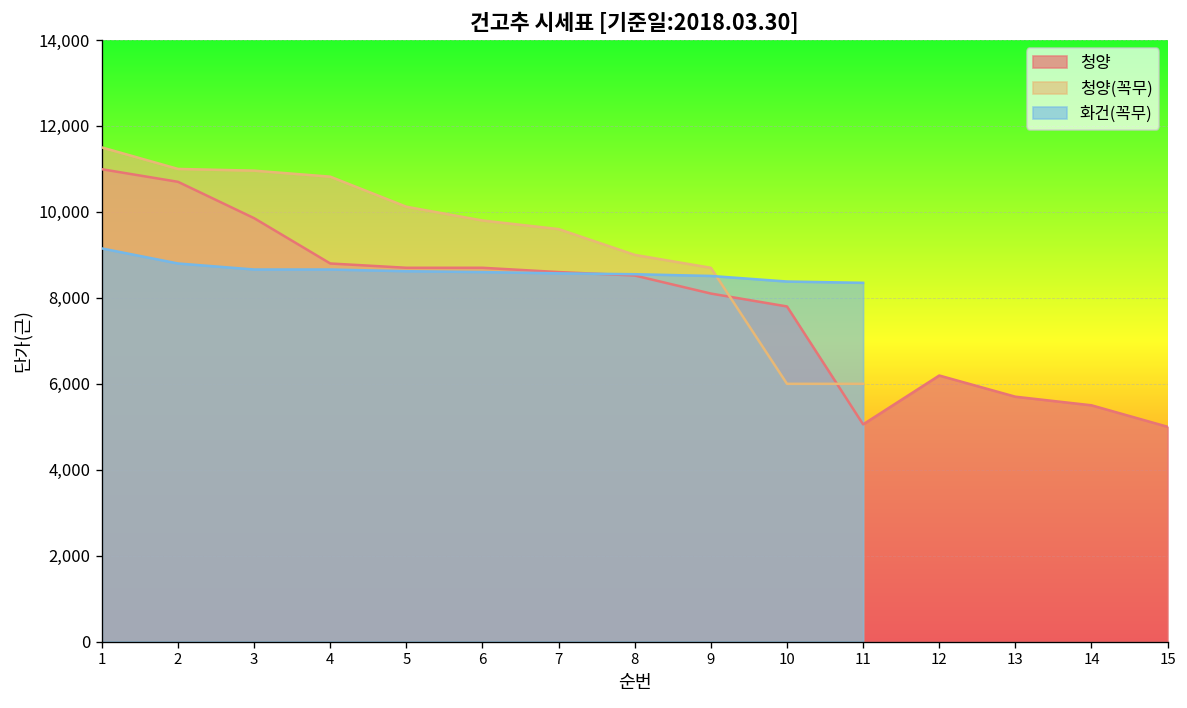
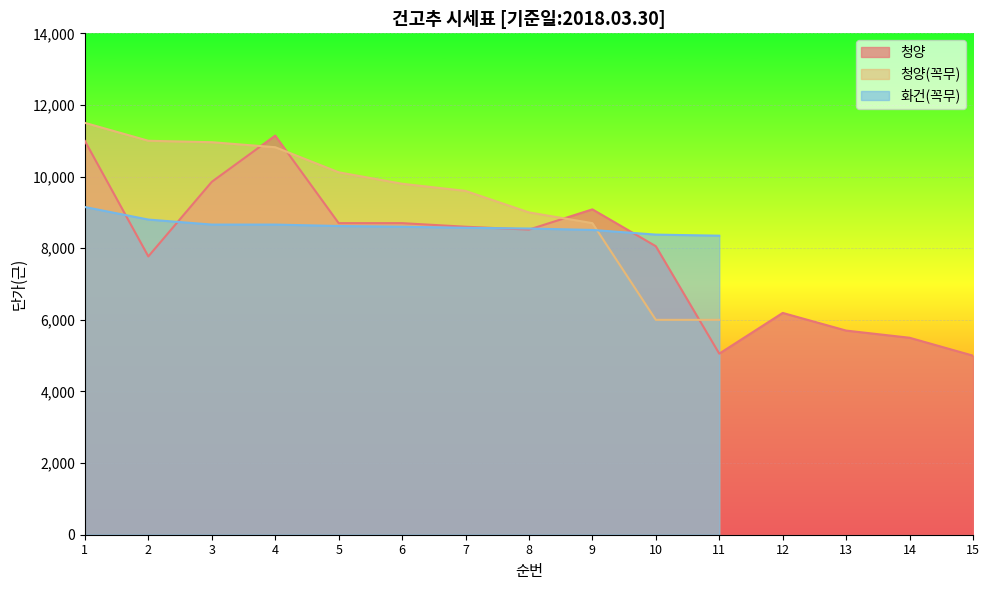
  {
    "청양": {
      "1": "11,000",
-     "2": "10,700",
+     "2": "7,800",
      "3": "9,900",
-     "4": "8,800",
+     "4": "11,100",
      "5": "8,700",
      "6": "8,700",
-     "9": "8,100",
-     "10": "7,800",
+     "9": "9,100",
+     "10": "8,100",
      "11": "5,100",
      "12": "6,200",
      "13": "5,700",
      "14": "5,500",
      "15": "5,000"
    },
    "청양(꼭무)": {
      "1": "11,500",
      "2": "11,000",
      "3": "11,000",
      "4": "10,800",
      "5": "10,100",
      "6": "9,800",
      "7": "9,600",
      "8": "9,000",
      "9": "8,700",
      "10": "6,000",
      "11": "6,000"
    },
    "화건(꼭무)": {
      "1": "9,200",
      "2": "8,800",
      "3": "8,700",
      "4": "8,700",
      "5": "8,600",
      "6": "8,600",
      "9": "8,500",
      "10": "8,400",
      "11": "8,400"
    }
  }
